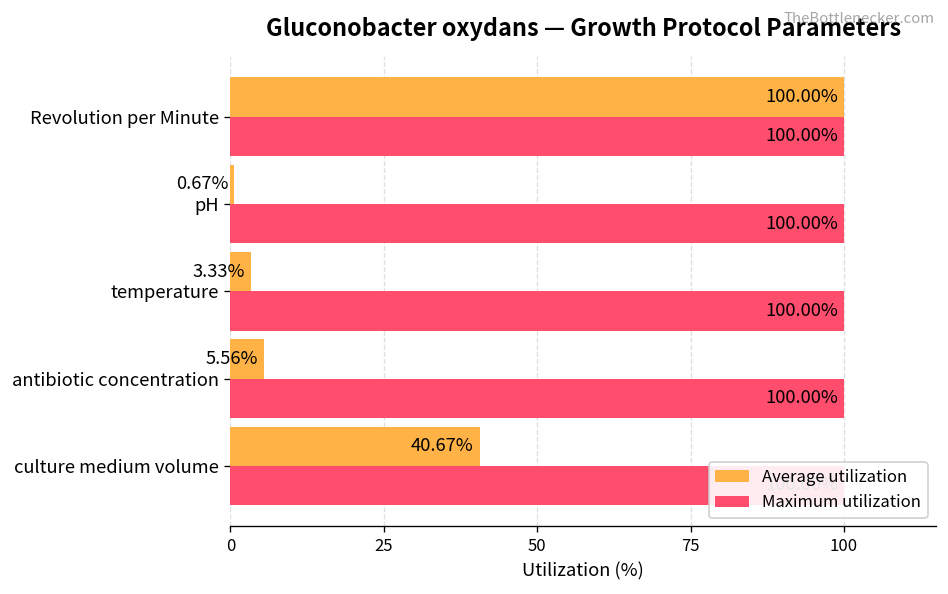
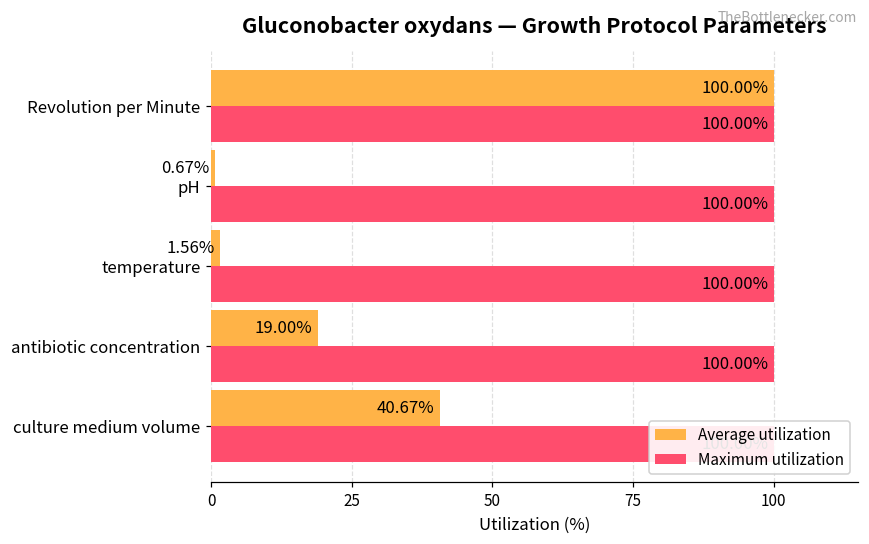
  {
    "Average utilization": {
      "Revolution per Minute": "100.00%",
      "pH": "0.67%",
-     "temperature": "3.33%",
-     "antibiotic concentration": "5.56%",
+     "temperature": "1.56%",
+     "antibiotic concentration": "19.00%",
      "culture medium volume": "40.67%"
    },
    "Maximum utilization": {
      "Revolution per Minute": "100.00%",
      "pH": "100.00%",
      "temperature": "100.00%",
      "antibiotic concentration": "100.00%"
    }
  }
